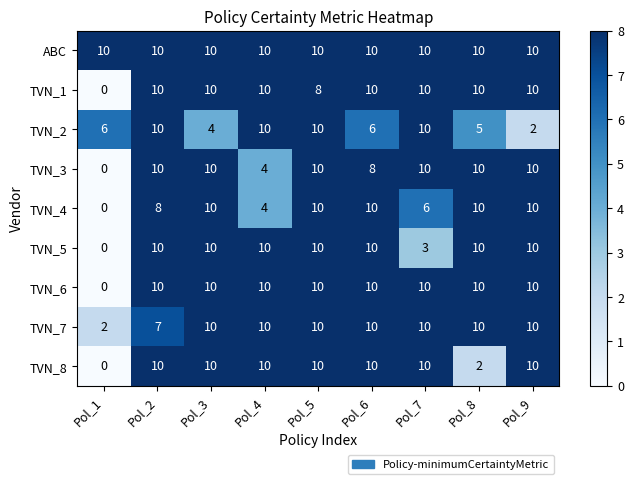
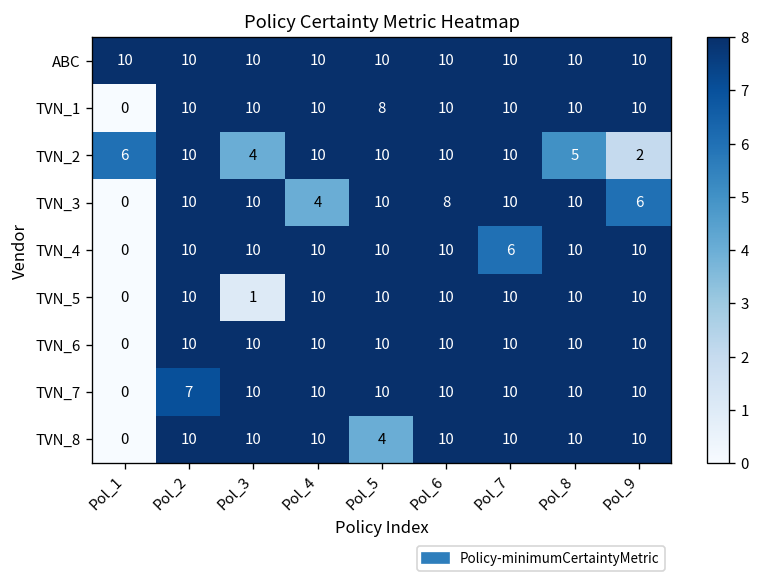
  {
    "ABC": {
      "Pol_1": 10,
      "Pol_2": 10,
      "Pol_3": 10,
      "Pol_4": 10,
      "Pol_5": 10,
      "Pol_6": 10,
      "Pol_7": 10,
      "Pol_8": 10,
      "Pol_9": 10
    },
    "TVN_1": {
      "Pol_1": 0,
      "Pol_2": 10,
      "Pol_3": 10,
      "Pol_4": 10,
      "Pol_5": 8,
      "Pol_6": 10,
      "Pol_7": 10,
      "Pol_8": 10,
      "Pol_9": 10
    },
    "TVN_2": {
      "Pol_1": 6,
      "Pol_2": 10,
      "Pol_3": 4,
      "Pol_4": 10,
      "Pol_5": 10,
-     "Pol_6": 6,
+     "Pol_6": 10,
      "Pol_7": 10,
      "Pol_8": 5,
      "Pol_9": 2
    },
    "TVN_3": {
      "Pol_1": 0,
      "Pol_2": 10,
      "Pol_3": 10,
      "Pol_4": 4,
      "Pol_5": 10,
      "Pol_6": 8,
      "Pol_7": 10,
      "Pol_8": 10,
-     "Pol_9": 10
+     "Pol_9": 6
    },
    "TVN_4": {
      "Pol_1": 0,
-     "Pol_2": 8,
+     "Pol_2": 10,
      "Pol_3": 10,
-     "Pol_4": 4,
+     "Pol_4": 10,
      "Pol_5": 10,
      "Pol_6": 10,
      "Pol_7": 6,
      "Pol_8": 10,
      "Pol_9": 10
    },
    "TVN_5": {
      "Pol_1": 0,
      "Pol_2": 10,
-     "Pol_3": 10,
+     "Pol_3": 1,
      "Pol_4": 10,
      "Pol_5": 10,
      "Pol_6": 10,
-     "Pol_7": 3,
+     "Pol_7": 10,
      "Pol_8": 10,
      "Pol_9": 10
    },
    "TVN_6": {
      "Pol_1": 0,
      "Pol_2": 10,
      "Pol_3": 10,
      "Pol_4": 10,
      "Pol_5": 10,
      "Pol_6": 10,
      "Pol_7": 10,
      "Pol_8": 10,
      "Pol_9": 10
    },
    "TVN_7": {
-     "Pol_1": 2,
+     "Pol_1": 0,
      "Pol_2": 7,
      "Pol_3": 10,
      "Pol_4": 10,
      "Pol_5": 10,
      "Pol_6": 10,
      "Pol_7": 10,
      "Pol_8": 10,
      "Pol_9": 10
    },
    "TVN_8": {
      "Pol_1": 0,
      "Pol_2": 10,
      "Pol_3": 10,
      "Pol_4": 10,
-     "Pol_5": 10,
+     "Pol_5": 4,
      "Pol_6": 10,
      "Pol_7": 10,
-     "Pol_8": 2,
+     "Pol_8": 10,
      "Pol_9": 10
    }
  }
